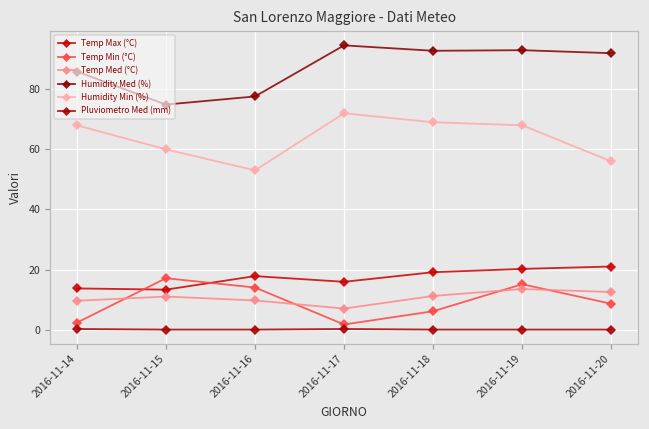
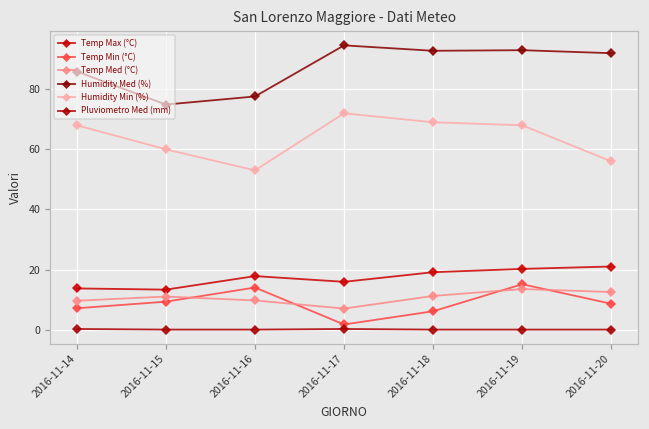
  {
    "Temp Min (°C)": {
-     "2016-11-14": 2,
-     "2016-11-15": 17,
+     "2016-11-14": 7,
+     "2016-11-15": 9,
      "2016-11-16": 14,
      "2016-11-17": 2,
      "2016-11-18": 6,
      "2016-11-19": 15,
      "2016-11-20": 9
    }
  }
